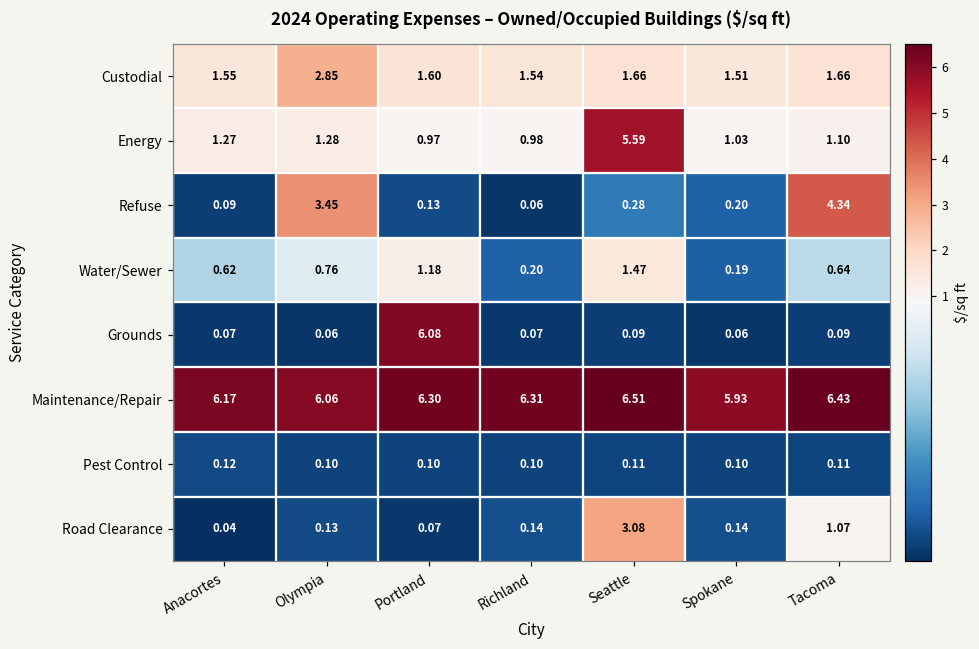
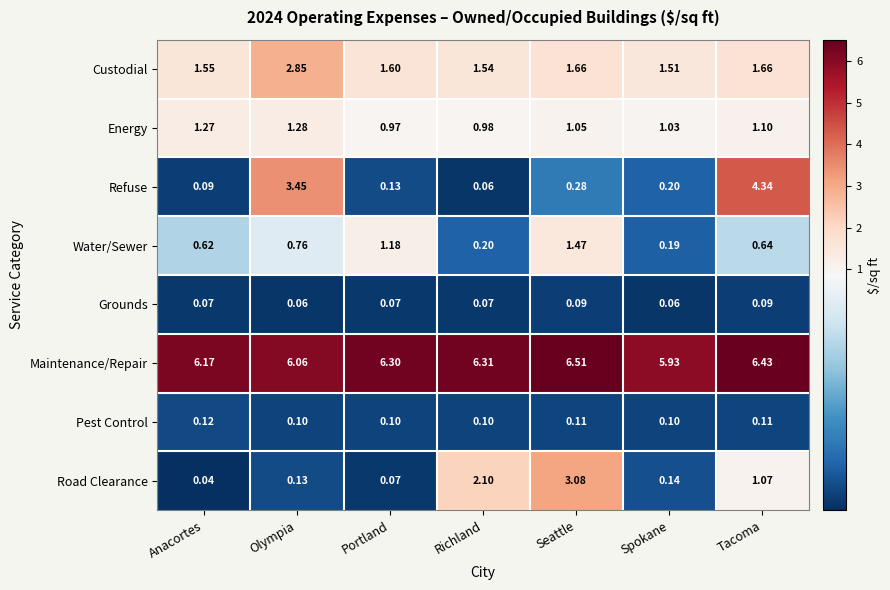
  {
    "Custodial": {
      "Anacortes": 1.55,
      "Olympia": 2.85,
      "Portland": 1.60,
      "Richland": 1.54,
      "Seattle": 1.66,
      "Spokane": 1.51,
      "Tacoma": 1.66
    },
    "Energy": {
      "Anacortes": 1.27,
      "Olympia": 1.28,
      "Portland": 0.97,
      "Richland": 0.98,
-     "Seattle": 5.59,
+     "Seattle": 1.05,
      "Spokane": 1.03,
      "Tacoma": 1.10
    },
    "Refuse": {
      "Anacortes": 0.09,
      "Olympia": 3.45,
      "Portland": 0.13,
      "Richland": 0.06,
      "Seattle": 0.28,
      "Spokane": 0.20,
      "Tacoma": 4.34
    },
    "Water/Sewer": {
      "Anacortes": 0.62,
      "Olympia": 0.76,
      "Portland": 1.18,
      "Richland": 0.20,
      "Seattle": 1.47,
      "Spokane": 0.19,
      "Tacoma": 0.64
    },
    "Grounds": {
      "Anacortes": 0.07,
      "Olympia": 0.06,
-     "Portland": 6.08,
+     "Portland": 0.07,
      "Richland": 0.07,
      "Seattle": 0.09,
      "Spokane": 0.06,
      "Tacoma": 0.09
    },
    "Maintenance/Repair": {
      "Anacortes": 6.17,
      "Olympia": 6.06,
      "Portland": 6.30,
      "Richland": 6.31,
      "Seattle": 6.51,
      "Spokane": 5.93,
      "Tacoma": 6.43
    },
    "Pest Control": {
      "Anacortes": 0.12,
      "Olympia": 0.10,
      "Portland": 0.10,
      "Richland": 0.10,
      "Seattle": 0.11,
      "Spokane": 0.10,
      "Tacoma": 0.11
    },
    "Road Clearance": {
      "Anacortes": 0.04,
      "Olympia": 0.13,
      "Portland": 0.07,
-     "Richland": 0.14,
+     "Richland": 2.10,
      "Seattle": 3.08,
      "Spokane": 0.14,
      "Tacoma": 1.07
    }
  }
